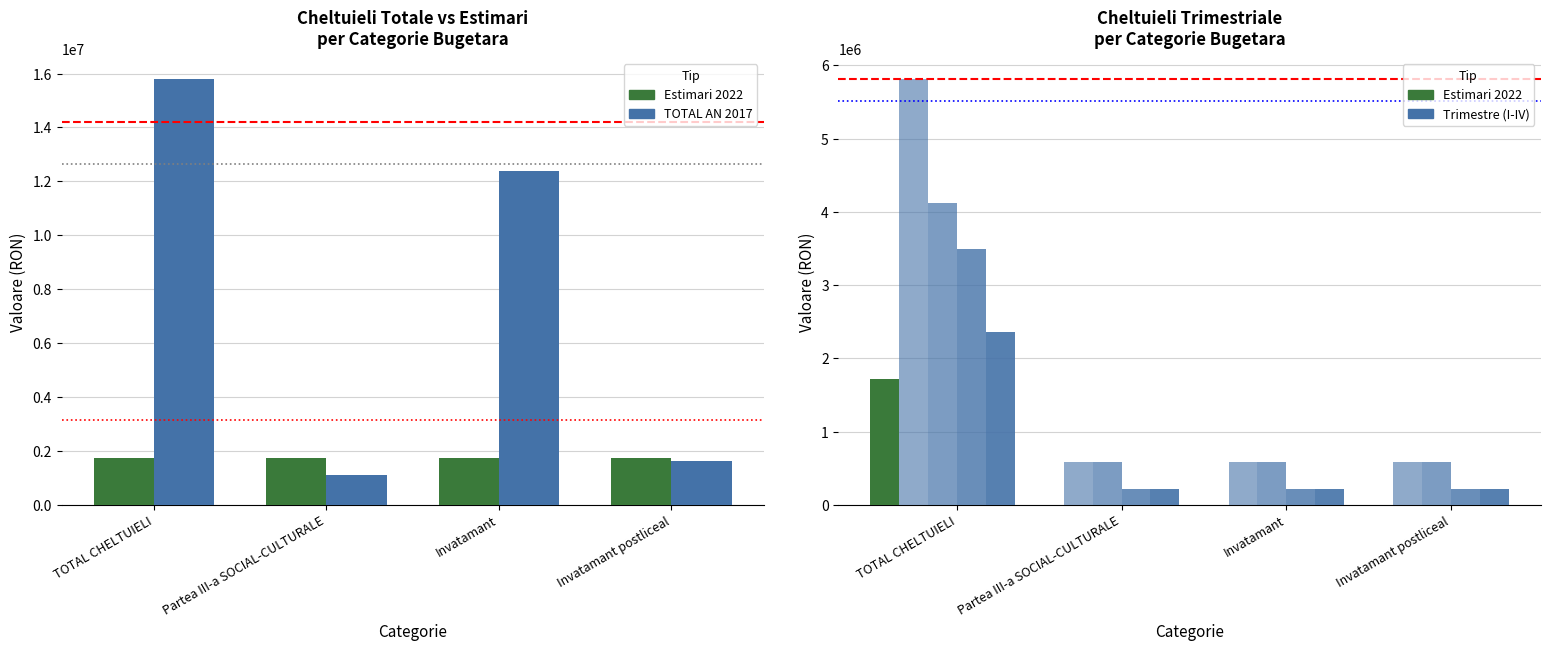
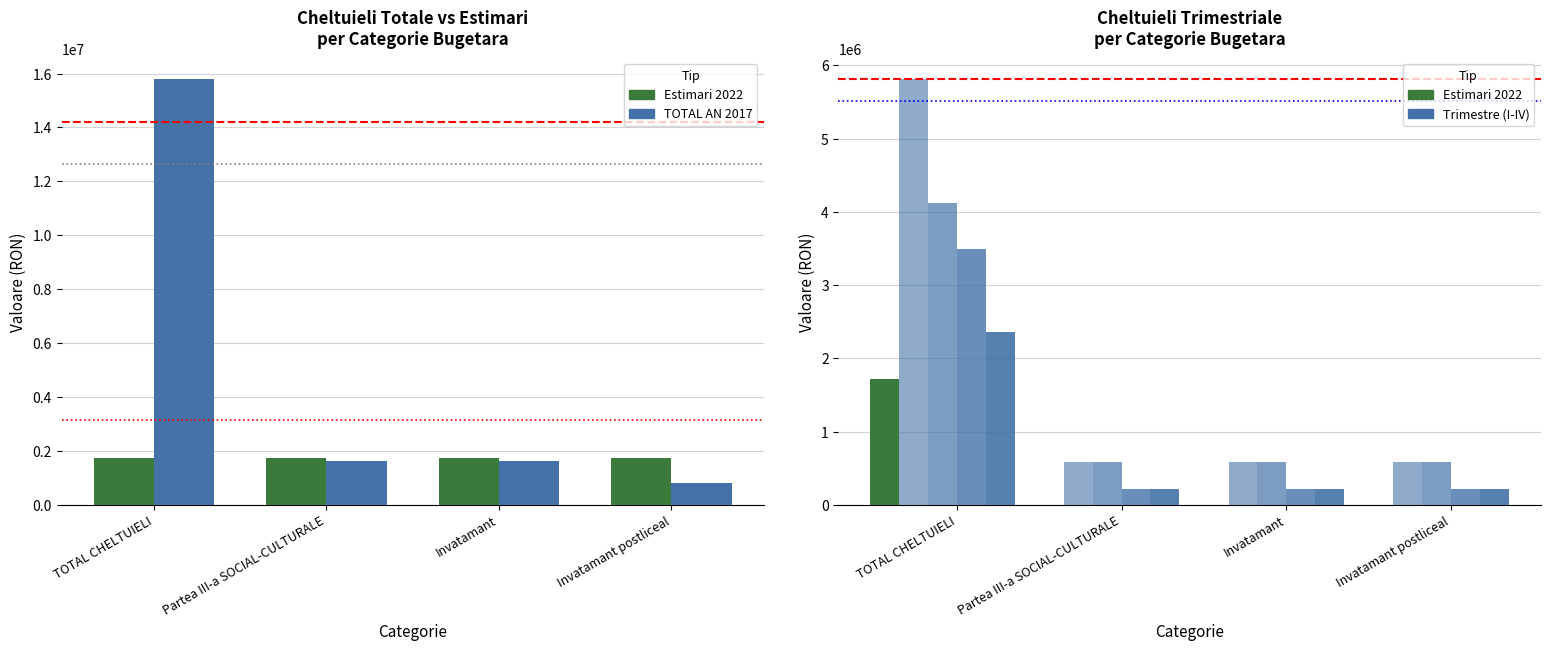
  {
    "Cheltuieli Totale vs Estimari per Categorie Bugetara": {
      "Estimari 2022": {
        "TOTAL CHELTUIELI": 1700000,
        "Partea III-a SOCIAL-CULTURALE": 1700000,
        "Invatamant": 1700000,
        "Invatamant postliceal": 1700000
      },
      "TOTAL AN 2017": {
        "TOTAL CHELTUIELI": 15800000,
-       "Partea III-a SOCIAL-CULTURALE": 1100000,
-       "Invatamant": 12400000,
-       "Invatamant postliceal": 1600000
+       "Partea III-a SOCIAL-CULTURALE": 1600000,
+       "Invatamant": 1600000,
+       "Invatamant postliceal": 800000
      }
    }
  }
